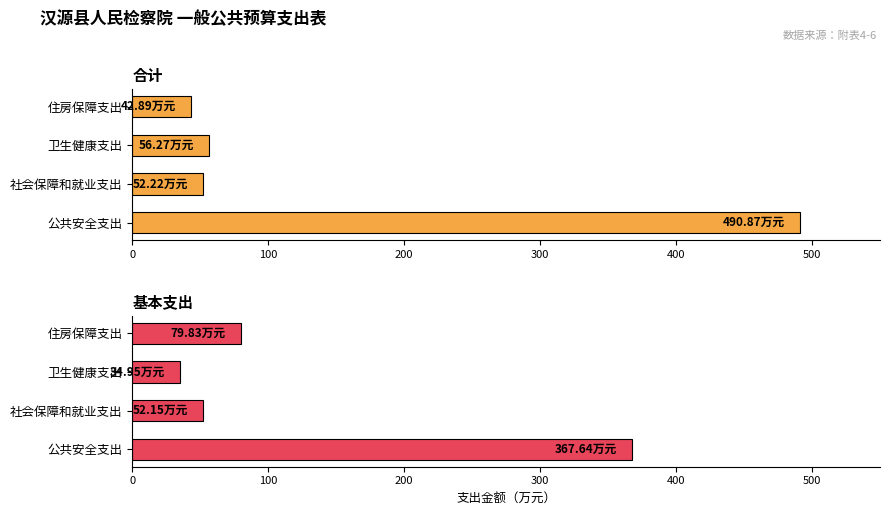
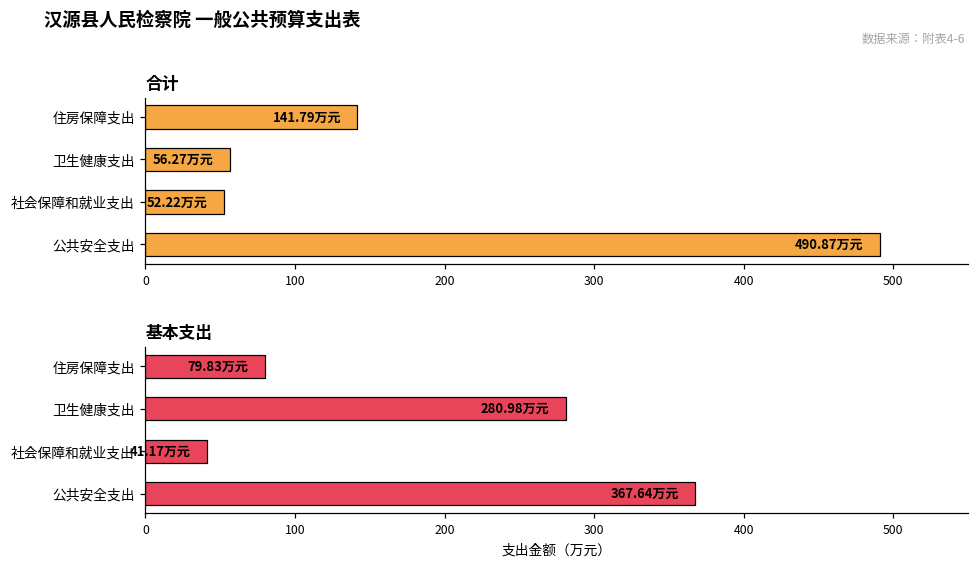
  {
    "合计": {
-     "住房保障支出": 42.89,
+     "住房保障支出": 141.79,
      "卫生健康支出": 56.27,
      "社会保障和就业支出": 52.22,
      "公共安全支出": 490.87
    },
    "基本支出": {
      "住房保障支出": 79.83,
-     "卫生健康支出": 34.95,
-     "社会保障和就业支出": 52.15,
+     "卫生健康支出": 280.98,
+     "社会保障和就业支出": 41.17,
      "公共安全支出": 367.64
    }
  }
